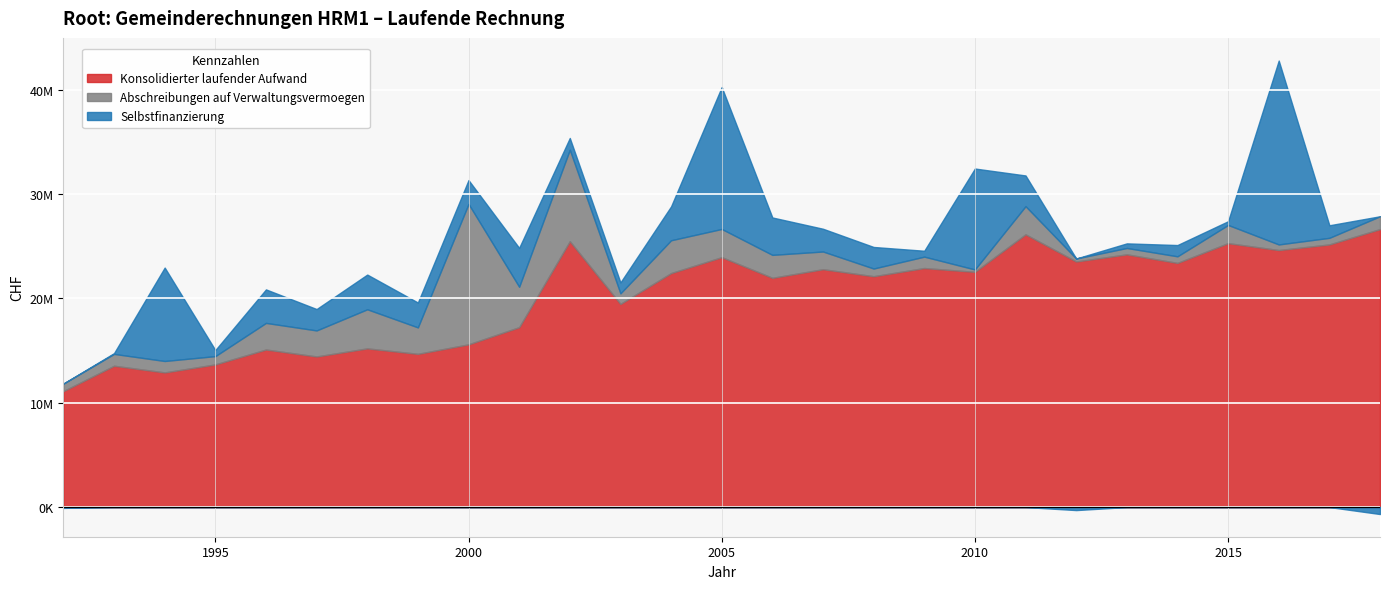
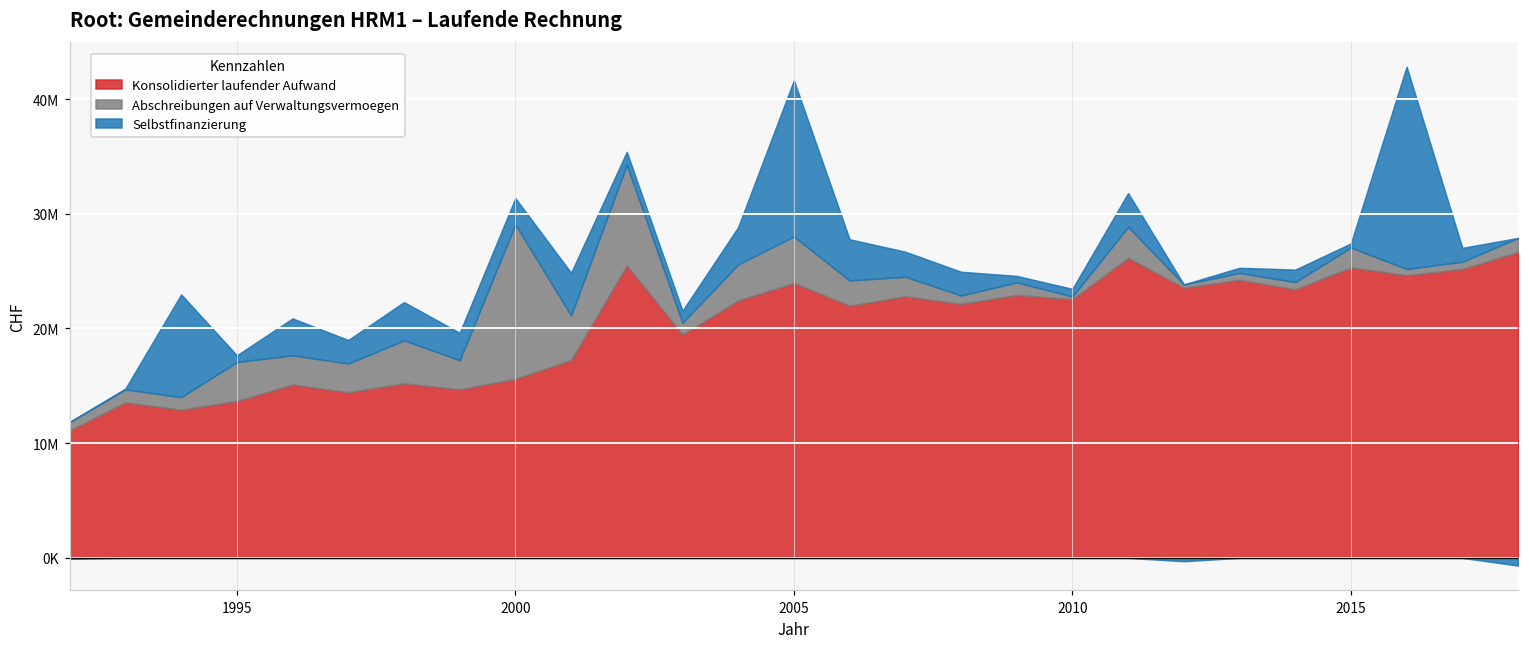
  {
    "Abschreibungen auf Verwaltungsvermoegen": {
-     "1995": 800000,
+     "1995": 3400000,
      "2000": 13500000,
-     "2005": 2700000,
+     "2005": 4100000,
      "2015": 1700000
    },
    "Selbstfinanzierung": {
      "1995": 600000,
      "2000": 2300000,
      "2005": 13600000,
-     "2010": 9700000,
+     "2010": 700000,
      "2015": 400000
    }
  }
